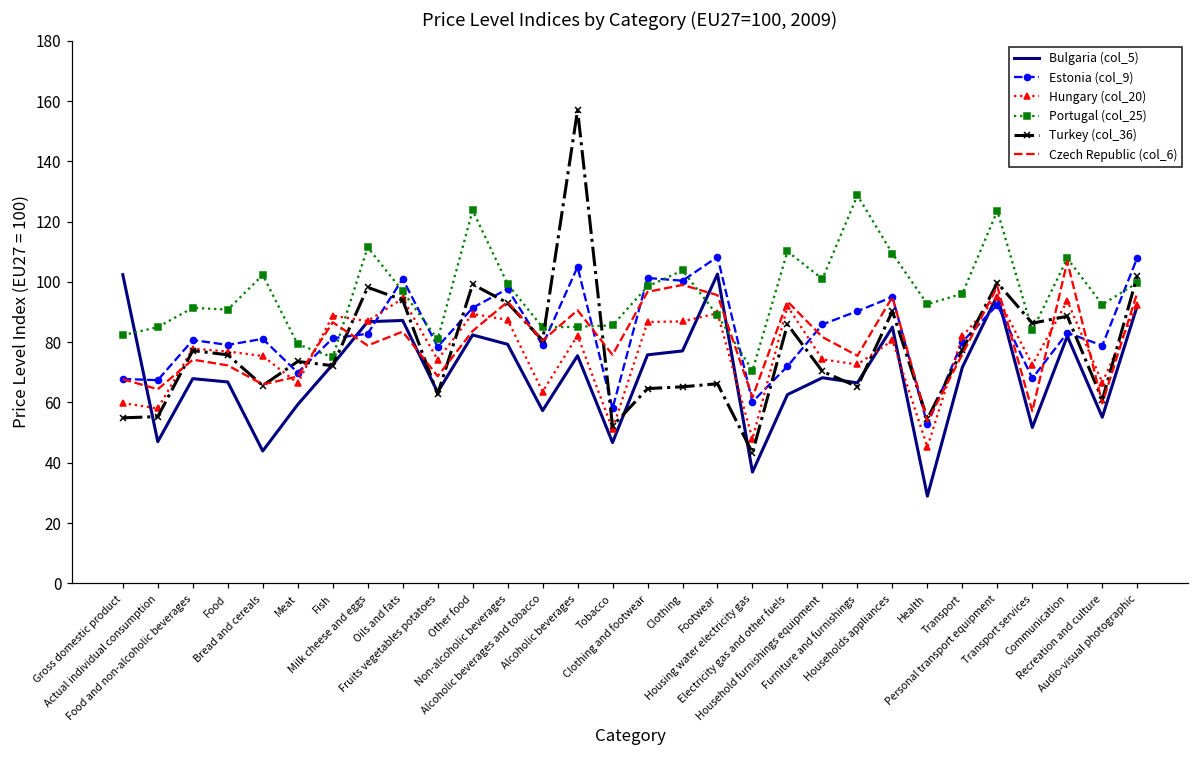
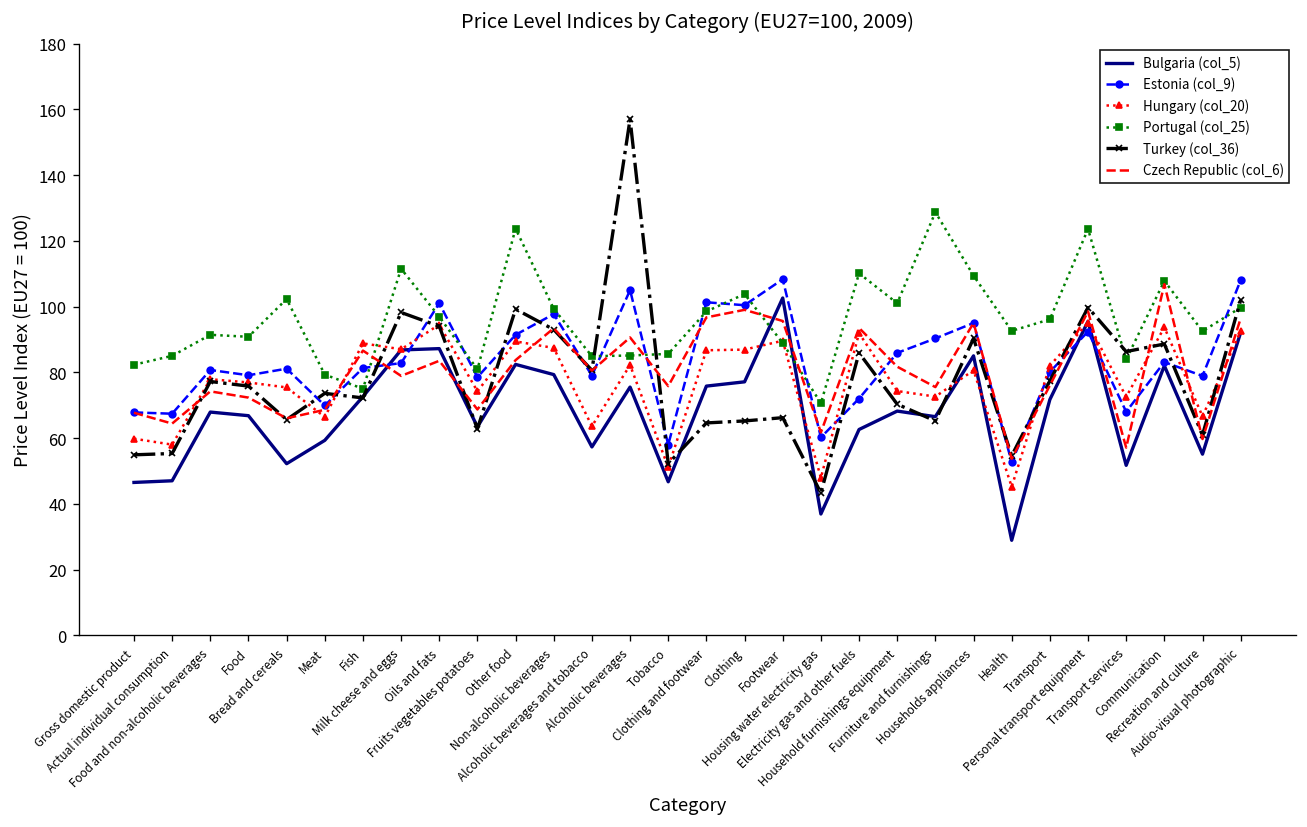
  {
    "Bulgaria (col_5)": {
-     "Gross domestic product": 102,
+     "Gross domestic product": 47,
      "Actual individual consumption": 47,
      "Food and non-alcoholic beverages": 68,
      "Food": 67,
-     "Bread and cereals": 44,
+     "Bread and cereals": 52,
      "Meat": 59,
      "Oils and fats": 87,
      "Other food": 82,
      "Non-alcoholic beverages": 79,
      "Alcoholic beverages and tobacco": 57,
      "Alcoholic beverages": 76,
      "Tobacco": 47,
      "Clothing and footwear": 76,
      "Clothing": 77,
      "Footwear": 103,
      "Housing water electricity gas": 37,
      "Electricity gas and other fuels": 63,
      "Household furnishings equipment": 68,
      "Furniture and furnishings": 67,
      "Households appliances": 85,
      "Health": 29,
      "Transport": 72,
      "Transport services": 52,
      "Communication": 82,
      "Recreation and culture": 55
    },
    "Estonia (col_9)": {
      "Actual individual consumption": 67,
      "Food and non-alcoholic beverages": 81,
      "Food": 79,
      "Bread and cereals": 81,
      "Meat": 70,
      "Fish": 81,
      "Milk cheese and eggs": 83,
      "Oils and fats": 101,
      "Fruits vegetables potatoes": 79,
      "Other food": 91,
      "Non-alcoholic beverages": 98,
      "Alcoholic beverages and tobacco": 79,
      "Alcoholic beverages": 105,
      "Tobacco": 58,
      "Clothing and footwear": 101,
      "Clothing": 100,
      "Footwear": 108,
      "Housing water electricity gas": 60,
      "Electricity gas and other fuels": 72,
      "Household furnishings equipment": 86,
      "Furniture and furnishings": 90,
      "Health": 53,
      "Transport": 80,
      "Personal transport equipment": 92,
      "Transport services": 68,
      "Communication": 83,
      "Recreation and culture": 79,
      "Audio-visual photographic": 108
    },
    "Portugal (col_25)": {
      "Gross domestic product": 82,
      "Actual individual consumption": 85,
      "Food and non-alcoholic beverages": 91,
      "Food": 91,
      "Bread and cereals": 102,
      "Meat": 79,
      "Fish": 75,
      "Milk cheese and eggs": 112,
      "Oils and fats": 97,
      "Fruits vegetables potatoes": 81,
      "Other food": 124,
      "Non-alcoholic beverages": 99,
      "Alcoholic beverages and tobacco": 85,
      "Alcoholic beverages": 85,
      "Tobacco": 86,
      "Clothing and footwear": 99,
      "Clothing": 104,
      "Housing water electricity gas": 71,
      "Electricity gas and other fuels": 110,
      "Household furnishings equipment": 101,
      "Furniture and furnishings": 129,
      "Households appliances": 109,
      "Health": 93,
      "Transport": 96,
      "Personal transport equipment": 124,
      "Transport services": 84,
      "Communication": 108,
      "Recreation and culture": 93,
      "Audio-visual photographic": 100
    },
    "Turkey (col_36)": {
      "Gross domestic product": 55,
      "Actual individual consumption": 55,
      "Food": 76,
      "Meat": 74,
      "Milk cheese and eggs": 98,
      "Other food": 99,
      "Alcoholic beverages": 157,
      "Tobacco": 52,
      "Clothing and footwear": 65,
      "Clothing": 65,
      "Footwear": 66,
      "Housing water electricity gas": 43,
      "Electricity gas and other fuels": 86,
      "Household furnishings equipment": 70,
      "Furniture and furnishings": 65,
      "Households appliances": 90,
      "Transport": 77,
      "Personal transport equipment": 100,
      "Transport services": 86,
      "Communication": 89,
      "Recreation and culture": 61,
      "Audio-visual photographic": 102
    }
  }
